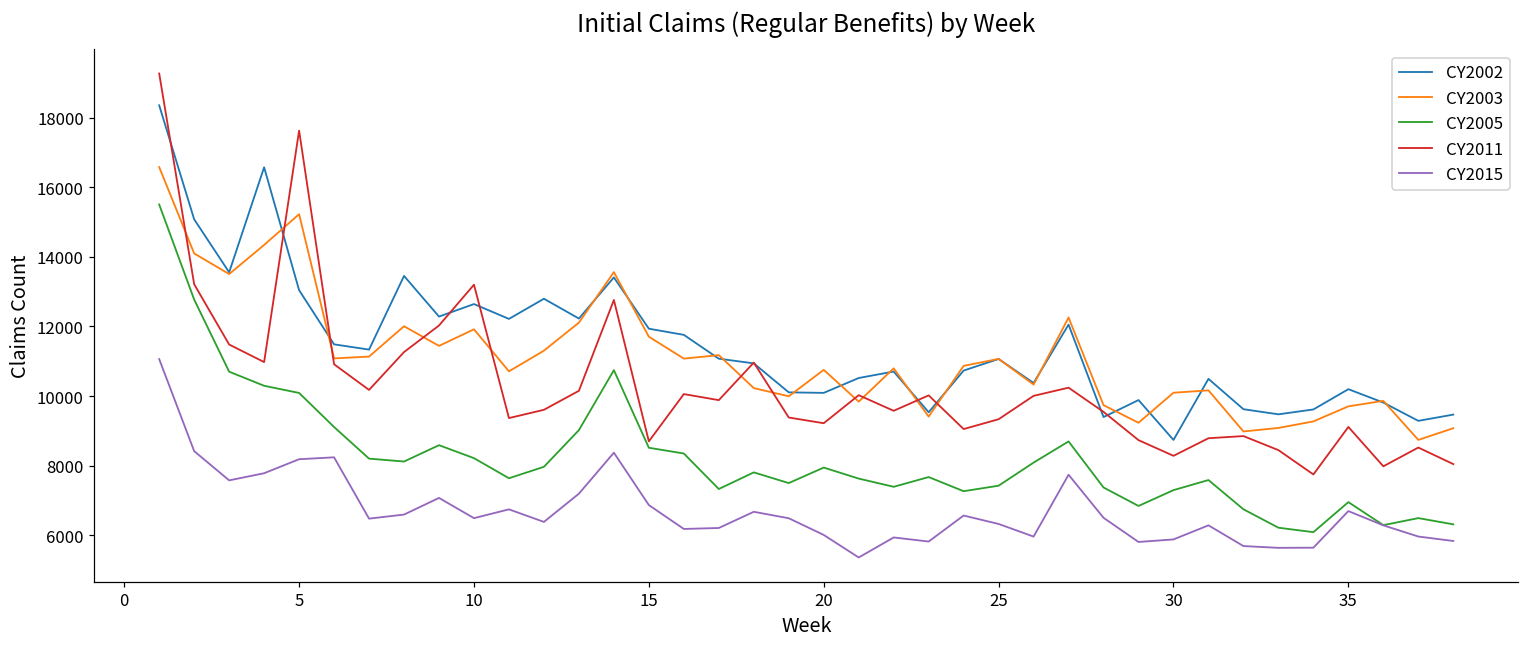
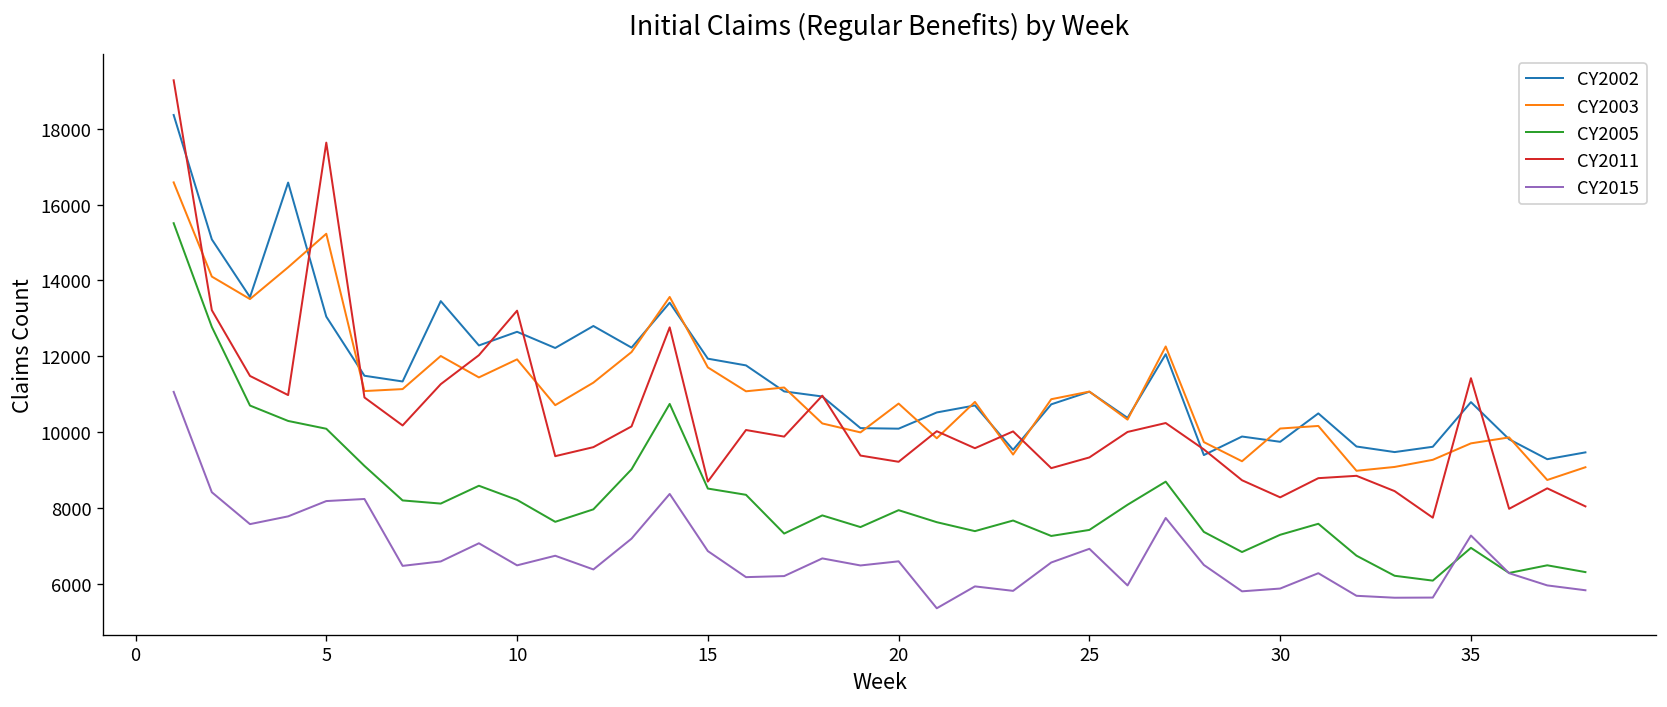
  {
    "CY2002": {
      "5": 13000,
      "10": 12600,
      "15": 11900,
      "20": 10100,
-     "30": 8700,
-     "35": 10200
+     "30": 9700,
+     "35": 10800
    },
    "CY2003": {
      "5": 15200,
      "10": 11900,
      "15": 11700,
      "20": 10800,
      "30": 10100,
      "35": 9700
    },
    "CY2005": {
      "5": 10100,
      "10": 8200,
      "15": 8500,
      "20": 7900,
      "25": 7400,
      "30": 7300,
      "35": 6900
    },
    "CY2011": {
      "5": 17600,
      "10": 13200,
      "15": 8700,
      "20": 9200,
      "25": 9300,
      "30": 8300,
-     "35": 9100
+     "35": 11400
    },
    "CY2015": {
      "5": 8200,
      "10": 6500,
      "15": 6900,
-     "20": 6000,
-     "25": 6300,
+     "20": 6600,
+     "25": 6900,
      "30": 5900,
-     "35": 6700
+     "35": 7300
    }
  }
